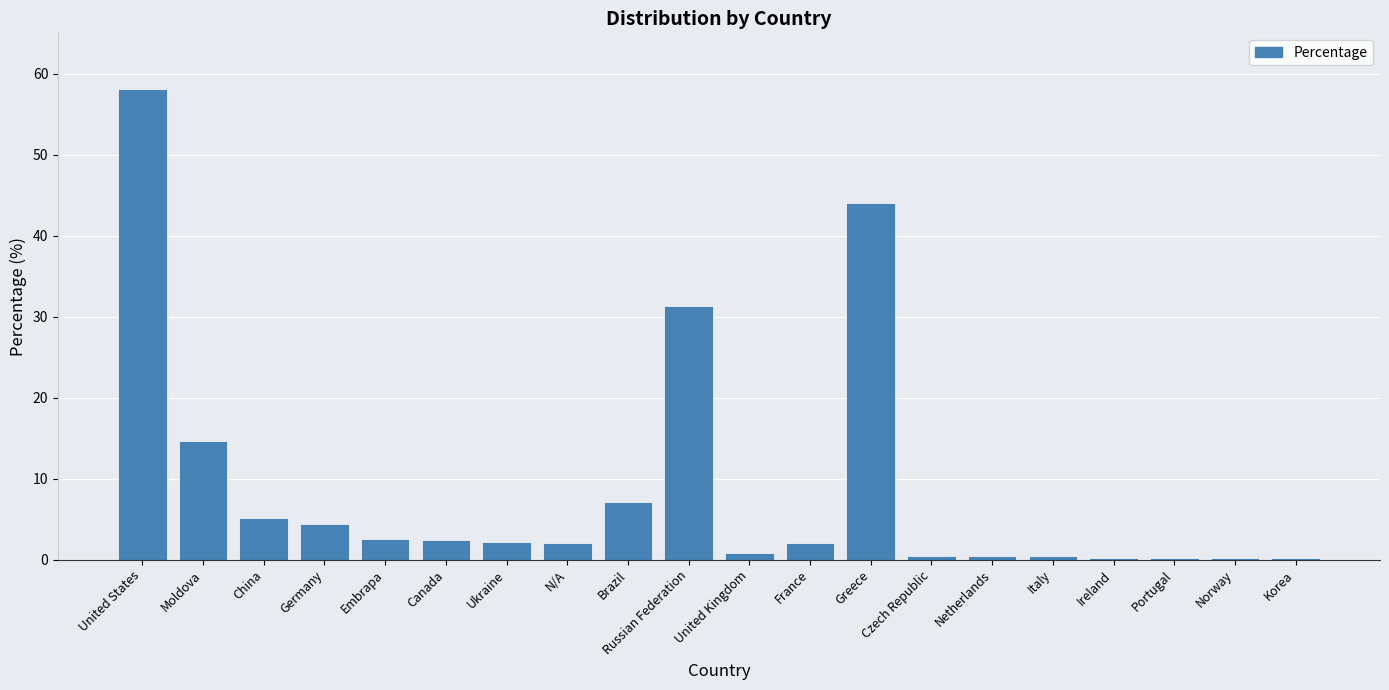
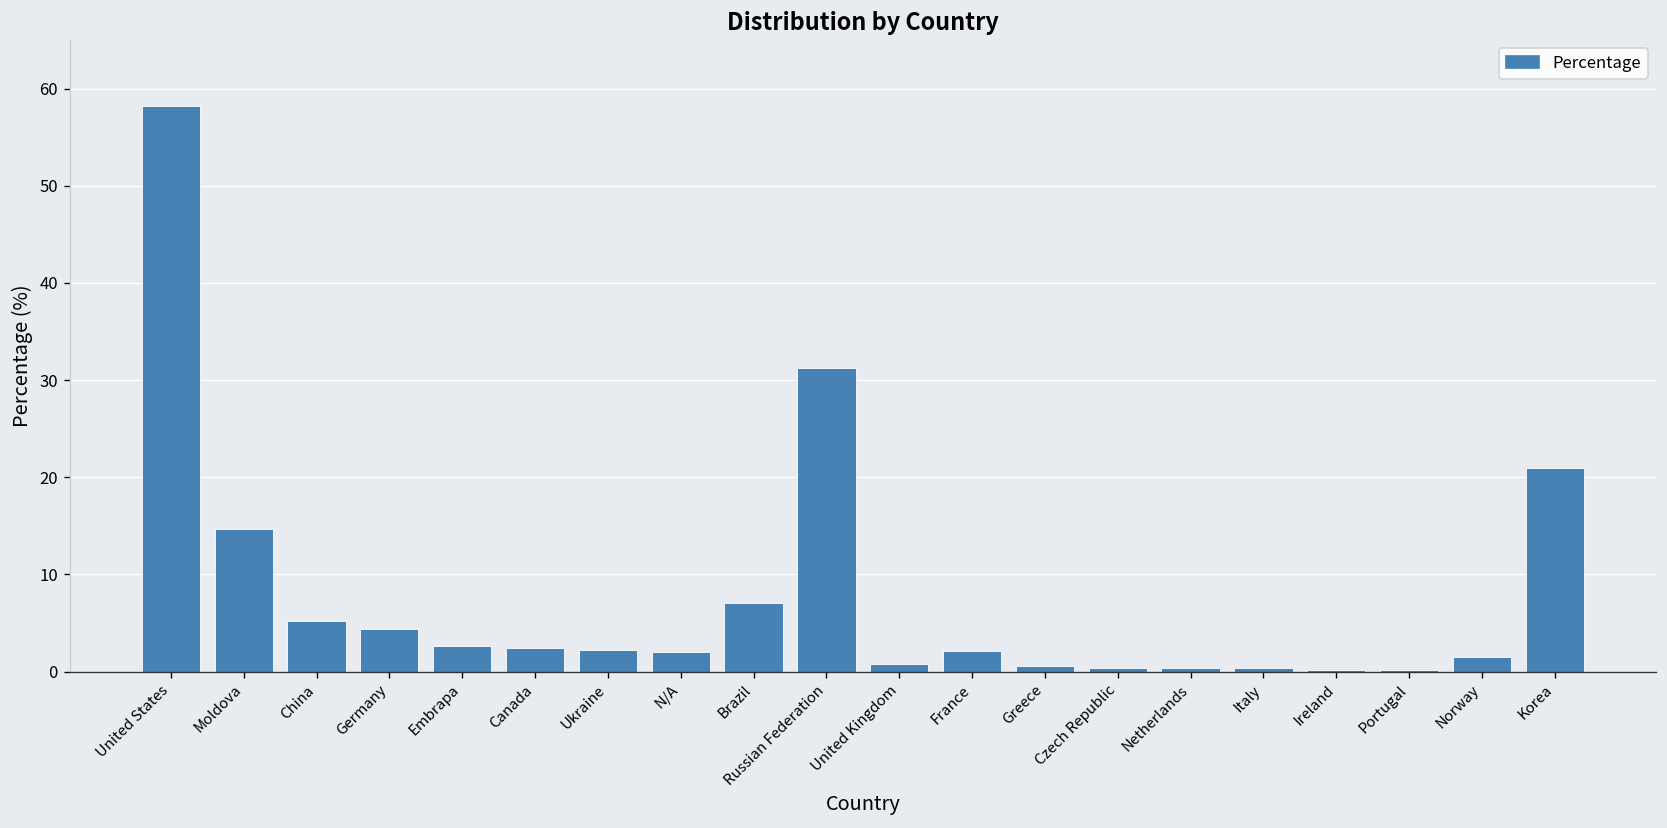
  {
    "United States": 58,
    "Moldova": 15,
    "China": 5,
    "Germany": 4,
    "Embrapa": 3,
    "Canada": 2,
    "Ukraine": 2,
    "N/A": 2,
    "Brazil": 7,
    "Russian Federation": 31,
    "United Kingdom": 1,
    "France": 2,
-   "Greece": 44,
+   "Greece": 1,
    "Czech Republic": 0,
    "Netherlands": 0,
    "Italy": 0,
-   "Norway": 0,
-   "Korea": 0
+   "Norway": 1,
+   "Korea": 21
  }
